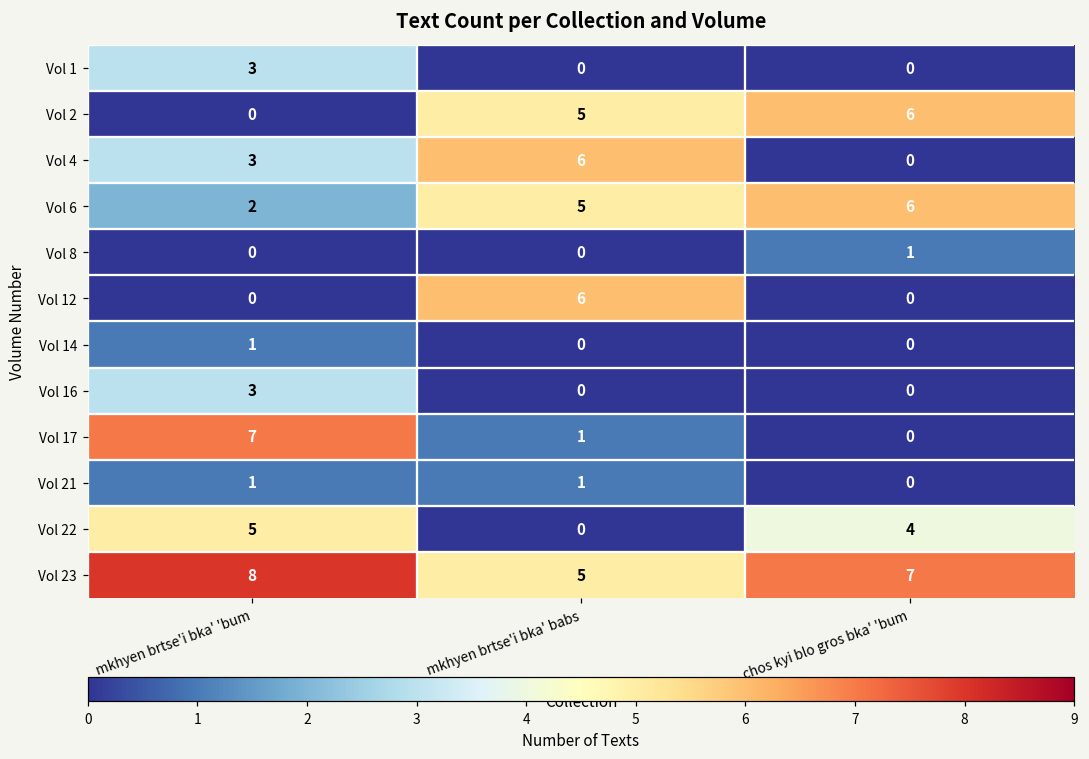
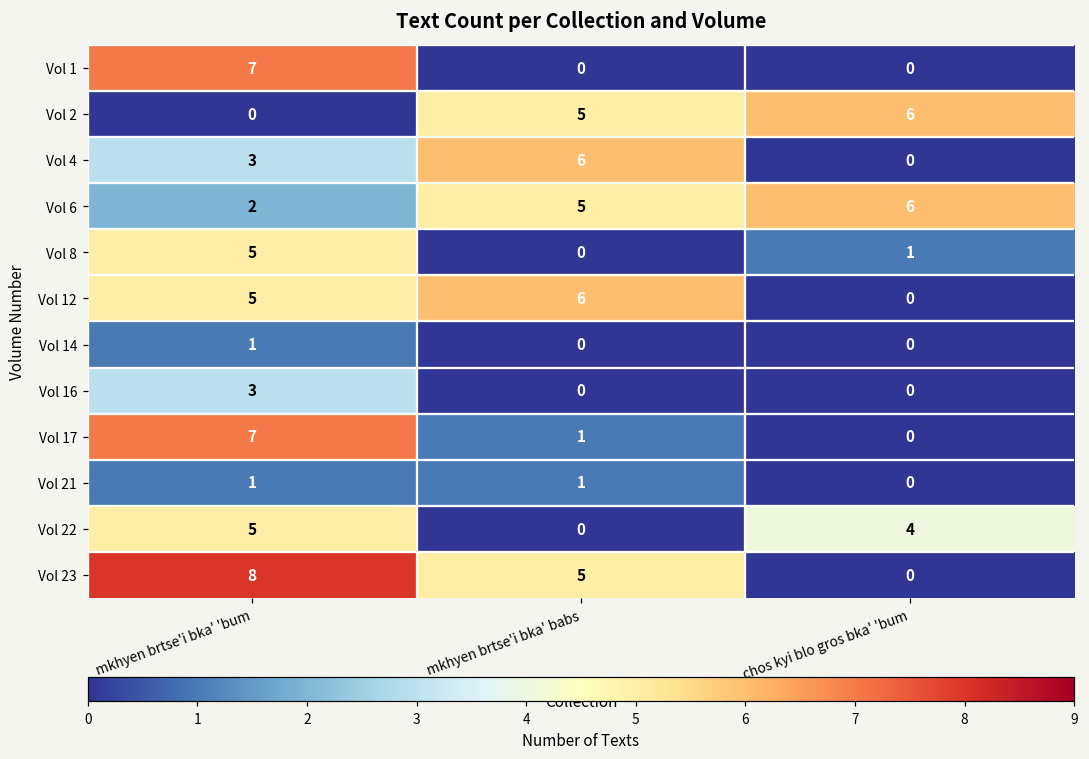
  {
    "Vol 1": {
-     "mkhyen brtse'i bka' 'bum": 3,
+     "mkhyen brtse'i bka' 'bum": 7,
      "mkhyen brtse'i bka' babs": 0,
      "chos kyi blo gros bka' 'bum": 0
    },
    "Vol 2": {
      "mkhyen brtse'i bka' 'bum": 0,
      "mkhyen brtse'i bka' babs": 5,
      "chos kyi blo gros bka' 'bum": 6
    },
    "Vol 4": {
      "mkhyen brtse'i bka' 'bum": 3,
      "mkhyen brtse'i bka' babs": 6,
      "chos kyi blo gros bka' 'bum": 0
    },
    "Vol 6": {
      "mkhyen brtse'i bka' 'bum": 2,
      "mkhyen brtse'i bka' babs": 5,
      "chos kyi blo gros bka' 'bum": 6
    },
    "Vol 8": {
-     "mkhyen brtse'i bka' 'bum": 0,
+     "mkhyen brtse'i bka' 'bum": 5,
      "mkhyen brtse'i bka' babs": 0,
      "chos kyi blo gros bka' 'bum": 1
    },
    "Vol 12": {
-     "mkhyen brtse'i bka' 'bum": 0,
+     "mkhyen brtse'i bka' 'bum": 5,
      "mkhyen brtse'i bka' babs": 6,
      "chos kyi blo gros bka' 'bum": 0
    },
    "Vol 14": {
      "mkhyen brtse'i bka' 'bum": 1,
      "mkhyen brtse'i bka' babs": 0,
      "chos kyi blo gros bka' 'bum": 0
    },
    "Vol 16": {
      "mkhyen brtse'i bka' 'bum": 3,
      "mkhyen brtse'i bka' babs": 0,
      "chos kyi blo gros bka' 'bum": 0
    },
    "Vol 17": {
      "mkhyen brtse'i bka' 'bum": 7,
      "mkhyen brtse'i bka' babs": 1,
      "chos kyi blo gros bka' 'bum": 0
    },
    "Vol 21": {
      "mkhyen brtse'i bka' 'bum": 1,
      "mkhyen brtse'i bka' babs": 1,
      "chos kyi blo gros bka' 'bum": 0
    },
    "Vol 22": {
      "mkhyen brtse'i bka' 'bum": 5,
      "mkhyen brtse'i bka' babs": 0,
      "chos kyi blo gros bka' 'bum": 4
    },
    "Vol 23": {
      "mkhyen brtse'i bka' 'bum": 8,
      "mkhyen brtse'i bka' babs": 5,
-     "chos kyi blo gros bka' 'bum": 7
+     "chos kyi blo gros bka' 'bum": 0
    }
  }
